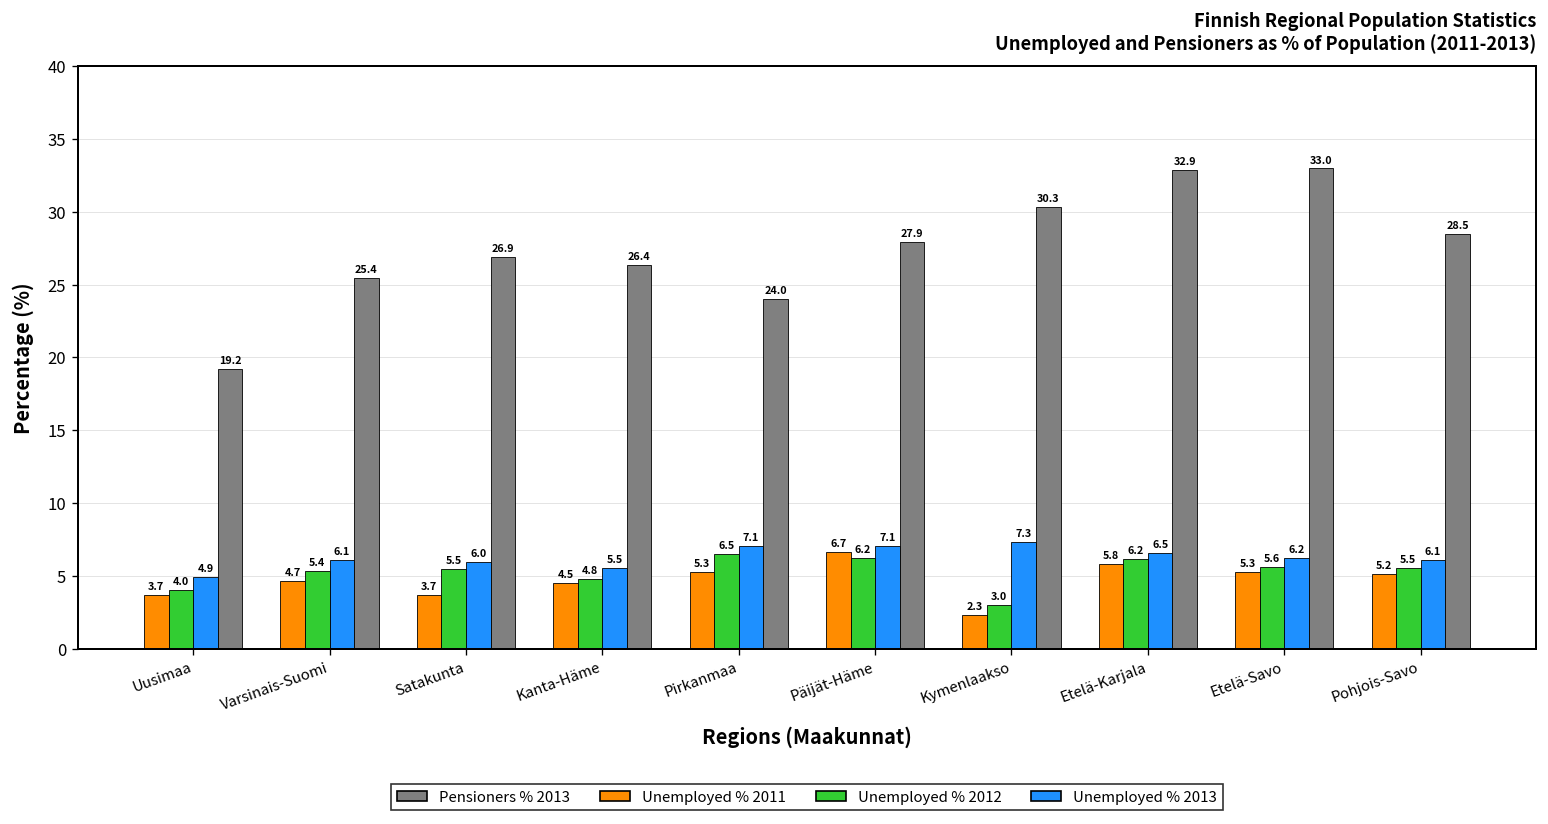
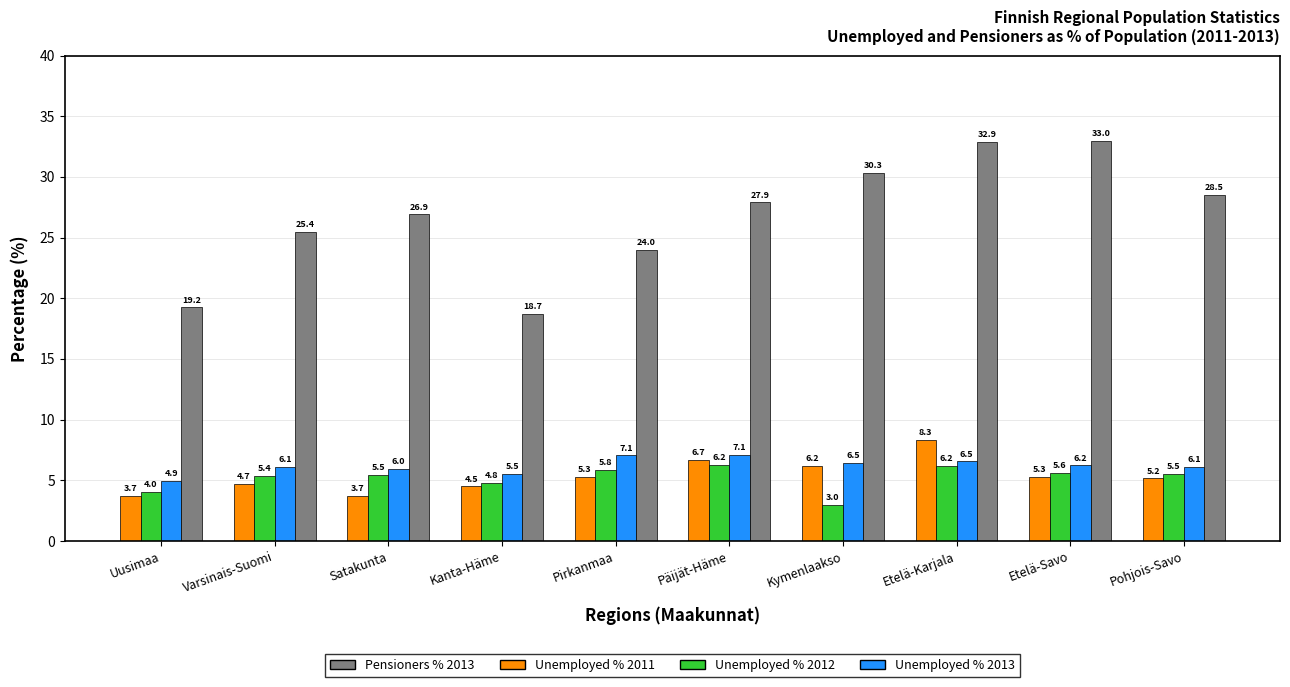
  {
    "Unemployed % 2011": {
      "Uusimaa": 3.7,
      "Varsinais-Suomi": 4.7,
      "Satakunta": 3.7,
      "Kanta-Häme": 4.5,
      "Pirkanmaa": 5.3,
      "Päijät-Häme": 6.7,
-     "Kymenlaakso": 2.3,
-     "Etelä-Karjala": 5.8,
+     "Kymenlaakso": 6.2,
+     "Etelä-Karjala": 8.3,
      "Etelä-Savo": 5.3,
      "Pohjois-Savo": 5.2
    },
    "Unemployed % 2012": {
      "Uusimaa": 4.0,
      "Varsinais-Suomi": 5.4,
      "Satakunta": 5.5,
      "Kanta-Häme": 4.8,
-     "Pirkanmaa": 6.5,
+     "Pirkanmaa": 5.8,
      "Päijät-Häme": 6.2,
      "Kymenlaakso": 3.0,
      "Etelä-Karjala": 6.2,
      "Etelä-Savo": 5.6,
      "Pohjois-Savo": 5.5
    },
    "Unemployed % 2013": {
      "Uusimaa": 4.9,
      "Varsinais-Suomi": 6.1,
      "Satakunta": 6.0,
      "Kanta-Häme": 5.5,
      "Pirkanmaa": 7.1,
      "Päijät-Häme": 7.1,
-     "Kymenlaakso": 7.3,
+     "Kymenlaakso": 6.5,
      "Etelä-Karjala": 6.5,
      "Etelä-Savo": 6.2,
      "Pohjois-Savo": 6.1
    },
    "Pensioners % 2013": {
      "Uusimaa": 19.2,
      "Varsinais-Suomi": 25.4,
      "Satakunta": 26.9,
-     "Kanta-Häme": 26.4,
+     "Kanta-Häme": 18.7,
      "Pirkanmaa": 24.0,
      "Päijät-Häme": 27.9,
      "Kymenlaakso": 30.3,
      "Etelä-Karjala": 32.9,
      "Etelä-Savo": 33.0,
      "Pohjois-Savo": 28.5
    }
  }
